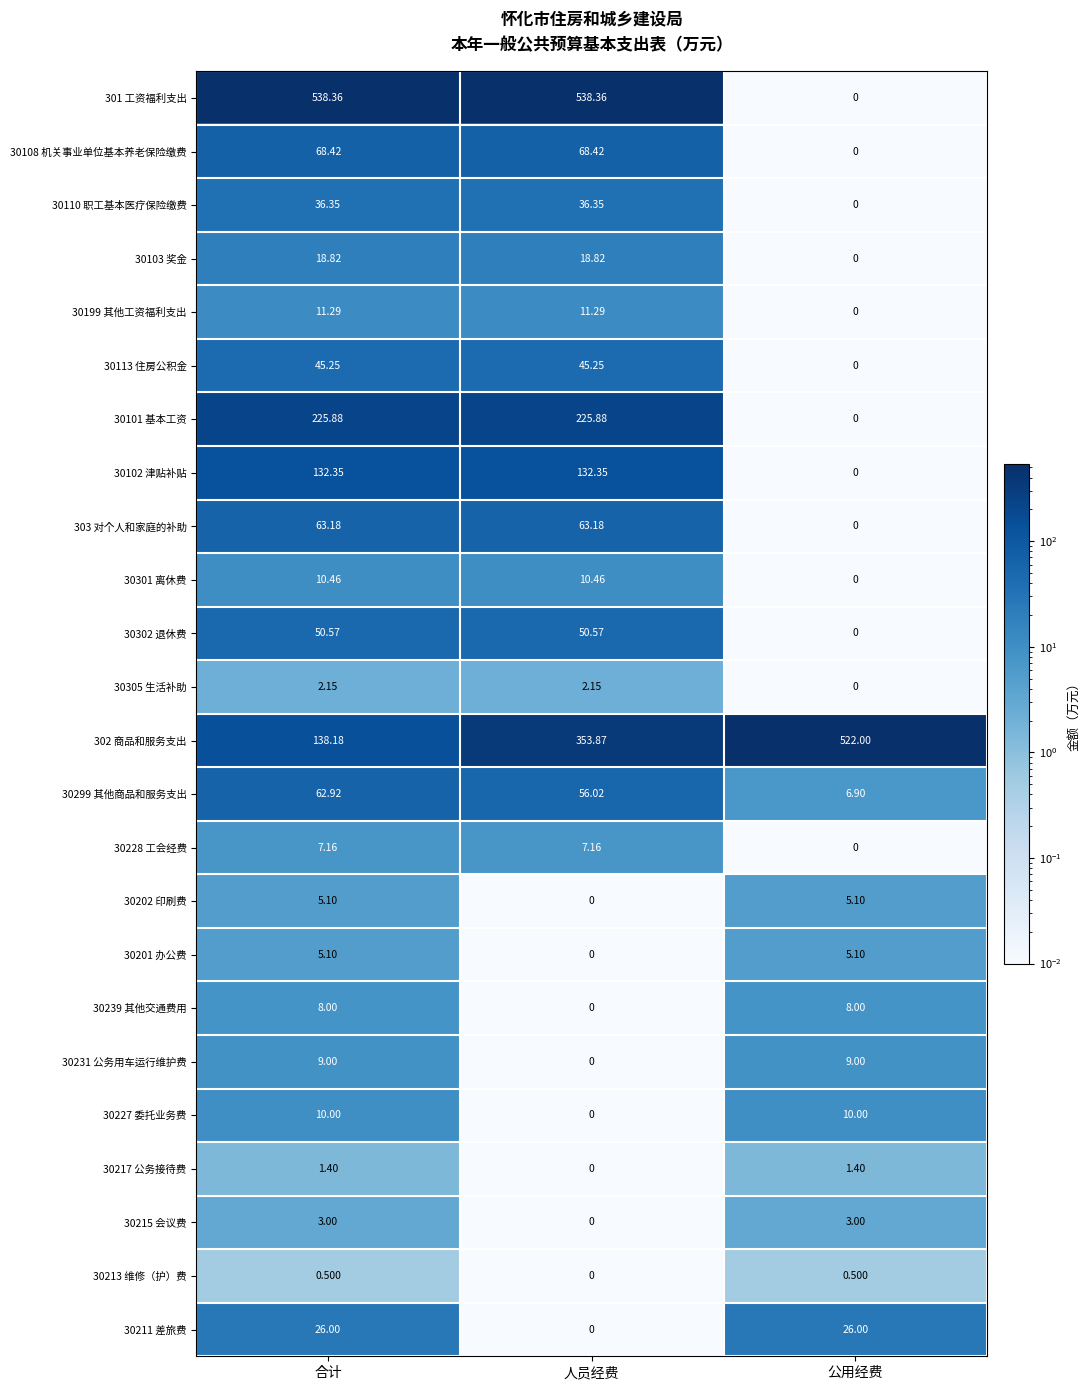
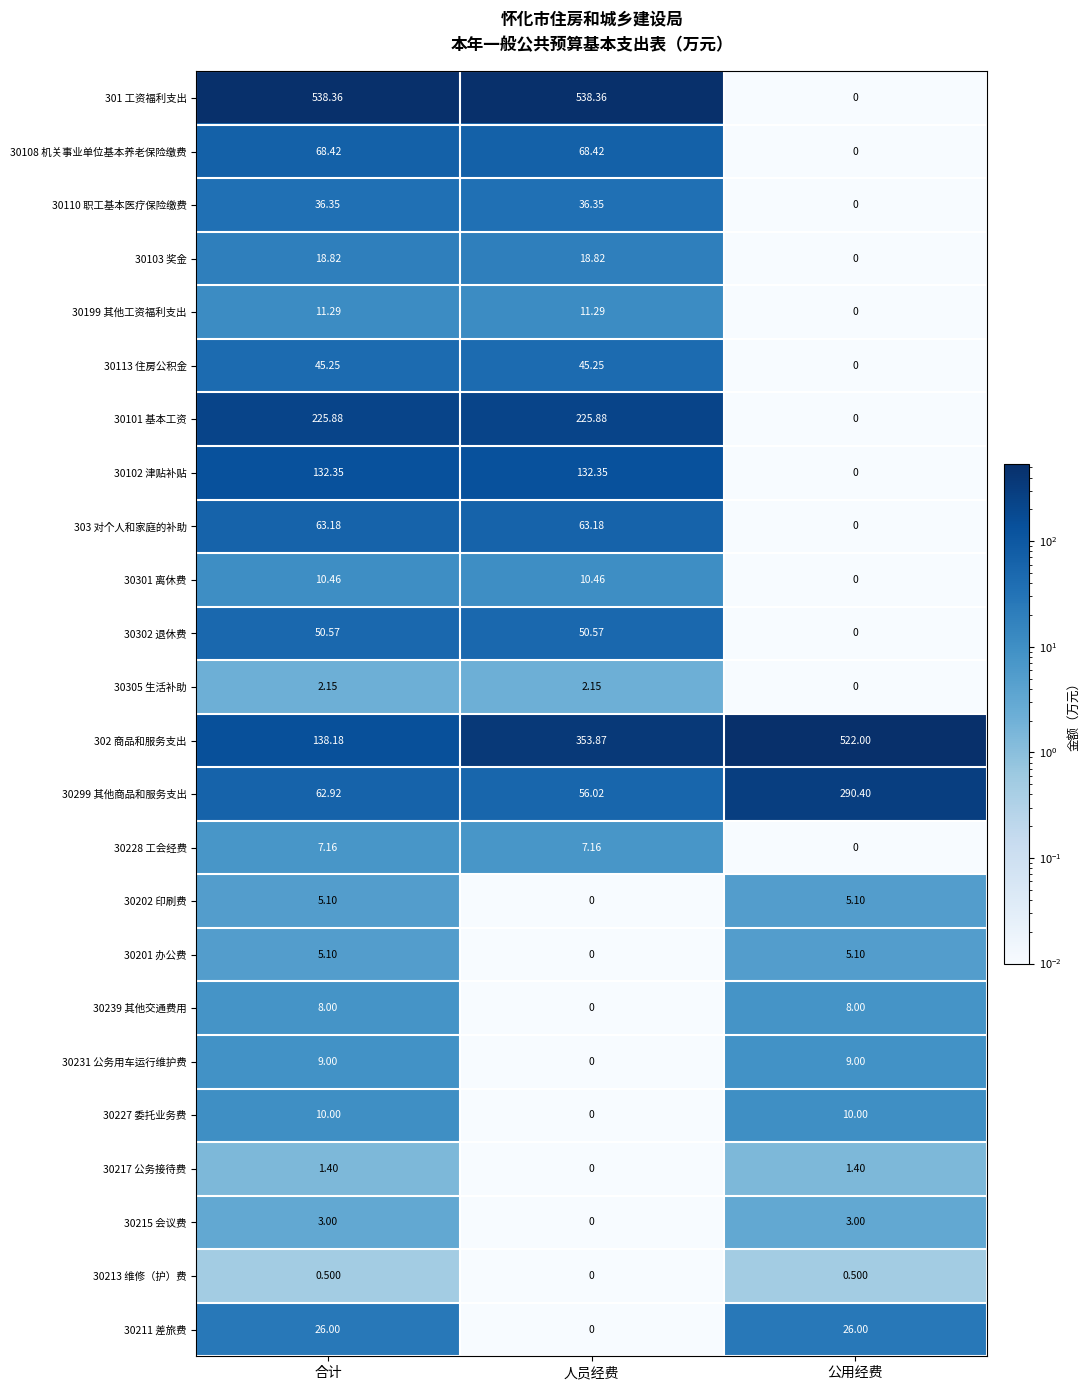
  {
    "301 工资福利支出": {
      "合计": 538.36,
      "人员经费": 538.36,
      "公用经费": 0
    },
    "30108 机关事业单位基本养老保险缴费": {
      "合计": 68.42,
      "人员经费": 68.42,
      "公用经费": 0
    },
    "30110 职工基本医疗保险缴费": {
      "合计": 36.35,
      "人员经费": 36.35,
      "公用经费": 0
    },
    "30103 奖金": {
      "合计": 18.82,
      "人员经费": 18.82,
      "公用经费": 0
    },
    "30199 其他工资福利支出": {
      "合计": 11.29,
      "人员经费": 11.29,
      "公用经费": 0
    },
    "30113 住房公积金": {
      "合计": 45.25,
      "人员经费": 45.25,
      "公用经费": 0
    },
    "30101 基本工资": {
      "合计": 225.88,
      "人员经费": 225.88,
      "公用经费": 0
    },
    "30102 津贴补贴": {
      "合计": 132.35,
      "人员经费": 132.35,
      "公用经费": 0
    },
    "303 对个人和家庭的补助": {
      "合计": 63.18,
      "人员经费": 63.18,
      "公用经费": 0
    },
    "30301 离休费": {
      "合计": 10.46,
      "人员经费": 10.46,
      "公用经费": 0
    },
    "30302 退休费": {
      "合计": 50.57,
      "人员经费": 50.57,
      "公用经费": 0
    },
    "30305 生活补助": {
      "合计": 2.15,
      "人员经费": 2.15,
      "公用经费": 0
    },
    "302 商品和服务支出": {
      "合计": 138.18,
      "人员经费": 353.87,
      "公用经费": 522.00
    },
    "30299 其他商品和服务支出": {
      "合计": 62.92,
      "人员经费": 56.02,
-     "公用经费": 6.90
+     "公用经费": 290.40
    },
    "30228 工会经费": {
      "合计": 7.16,
      "人员经费": 7.16,
      "公用经费": 0
    },
    "30202 印刷费": {
      "合计": 5.10,
      "人员经费": 0,
      "公用经费": 5.10
    },
    "30201 办公费": {
      "合计": 5.10,
      "人员经费": 0,
      "公用经费": 5.10
    },
    "30239 其他交通费用": {
      "合计": 8.00,
      "人员经费": 0,
      "公用经费": 8.00
    },
    "30231 公务用车运行维护费": {
      "合计": 9.00,
      "人员经费": 0,
      "公用经费": 9.00
    },
    "30227 委托业务费": {
      "合计": 10.00,
      "人员经费": 0,
      "公用经费": 10.00
    },
    "30217 公务接待费": {
      "合计": 1.40,
      "人员经费": 0,
      "公用经费": 1.40
    },
    "30215 会议费": {
      "合计": 3.00,
      "人员经费": 0,
      "公用经费": 3.00
    },
    "30213 维修（护）费": {
      "合计": 0.500,
      "人员经费": 0,
      "公用经费": 0.500
    },
    "30211 差旅费": {
      "合计": 26.00,
      "人员经费": 0,
      "公用经费": 26.00
    }
  }
